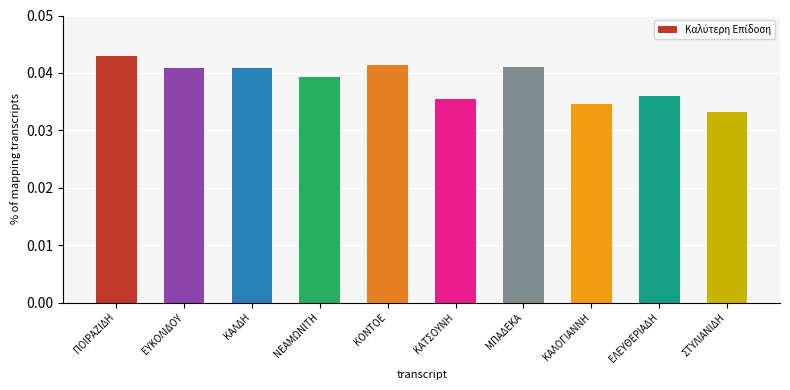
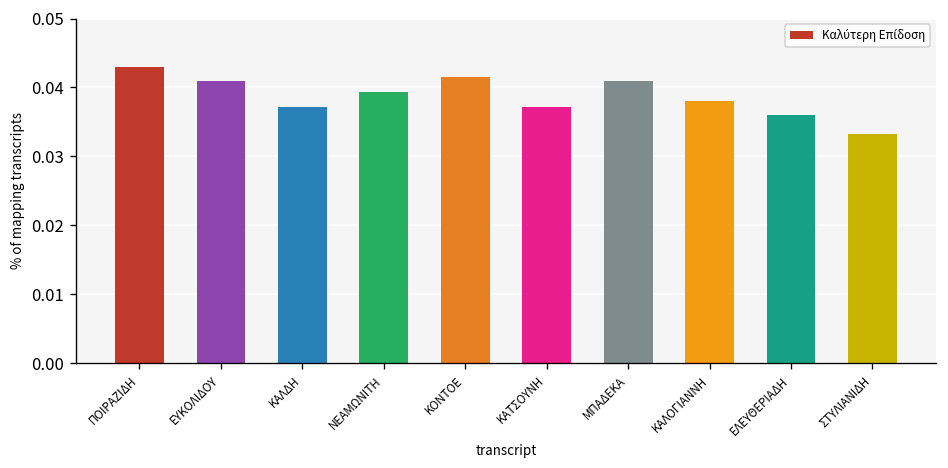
  {
    "ΠΟΙΡΑΖΙΔΗ": 0.043,
    "ΕΥΚΟΛΙΔΟΥ": 0.041,
-   "ΚΑΛΔΗ": 0.041,
+   "ΚΑΛΔΗ": 0.037,
    "ΝΕΑΜΩΝΙΤΗ": 0.039,
    "ΚΟΝΤΟΕ": 0.041,
-   "ΚΑΤΣΟΥΝΗ": 0.035,
+   "ΚΑΤΣΟΥΝΗ": 0.037,
    "ΜΠΑΔΕΚΑ": 0.041,
-   "ΚΑΛΟΓΙΑΝΝΗ": 0.035,
+   "ΚΑΛΟΓΙΑΝΝΗ": 0.038,
    "ΕΛΕΥΘΕΡΙΑΔΗ": 0.036,
    "ΣΤΥΛΙΑΝΙΔΗ": 0.033
  }
